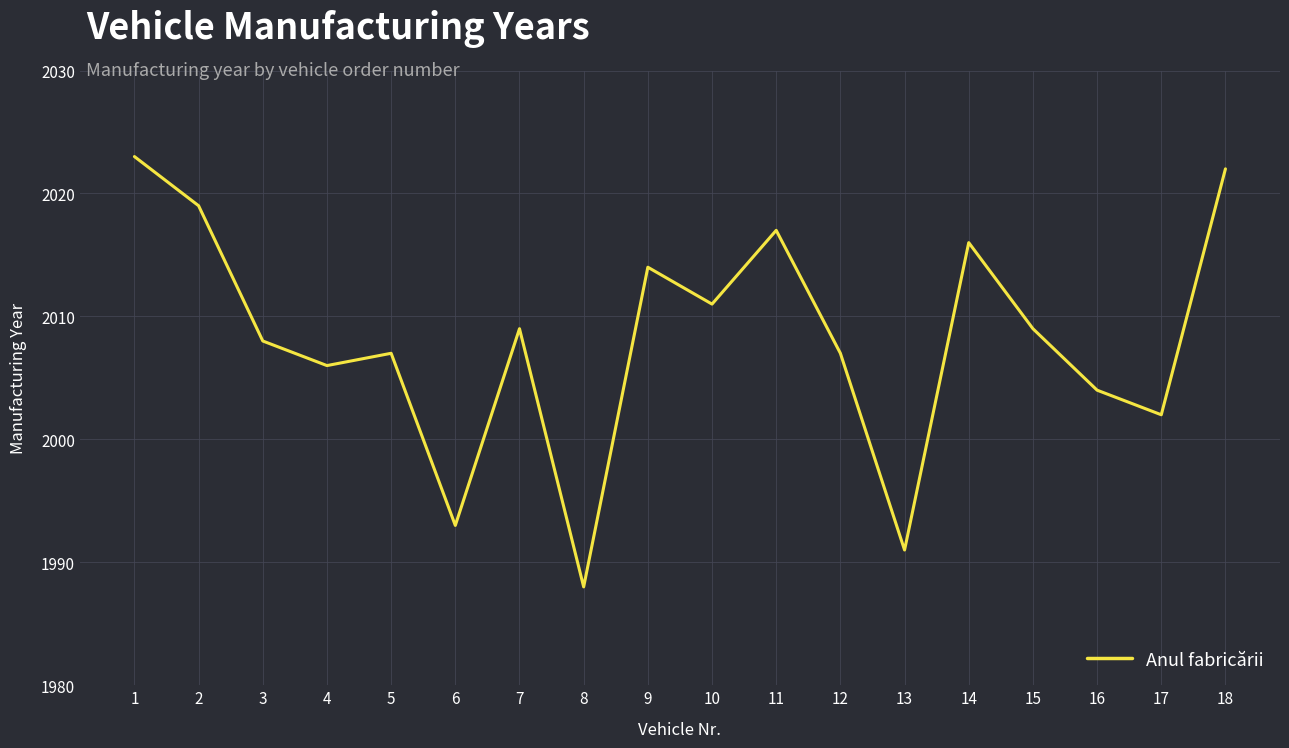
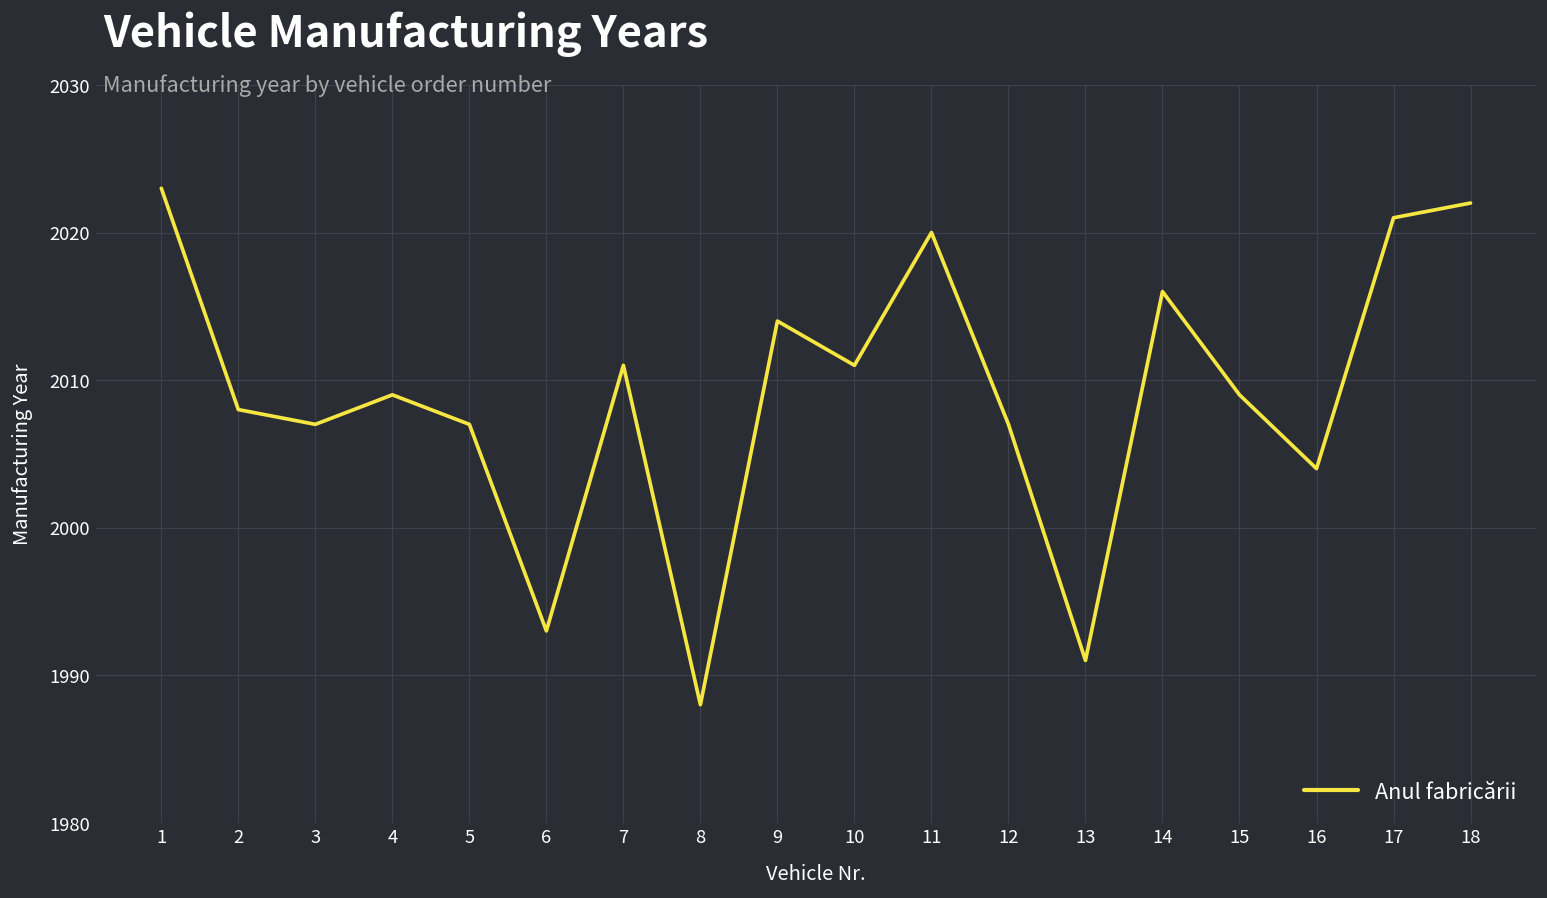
  {
    "1": 2023,
-   "2": 2019,
-   "3": 2008,
-   "4": 2006,
+   "2": 2008,
+   "3": 2007,
+   "4": 2009,
    "5": 2007,
    "6": 1993,
-   "7": 2009,
+   "7": 2011,
    "8": 1988,
    "9": 2014,
    "10": 2011,
-   "11": 2017,
+   "11": 2020,
    "12": 2007,
    "13": 1991,
    "14": 2016,
    "15": 2009,
    "16": 2004,
-   "17": 2002,
+   "17": 2021,
    "18": 2022
  }
